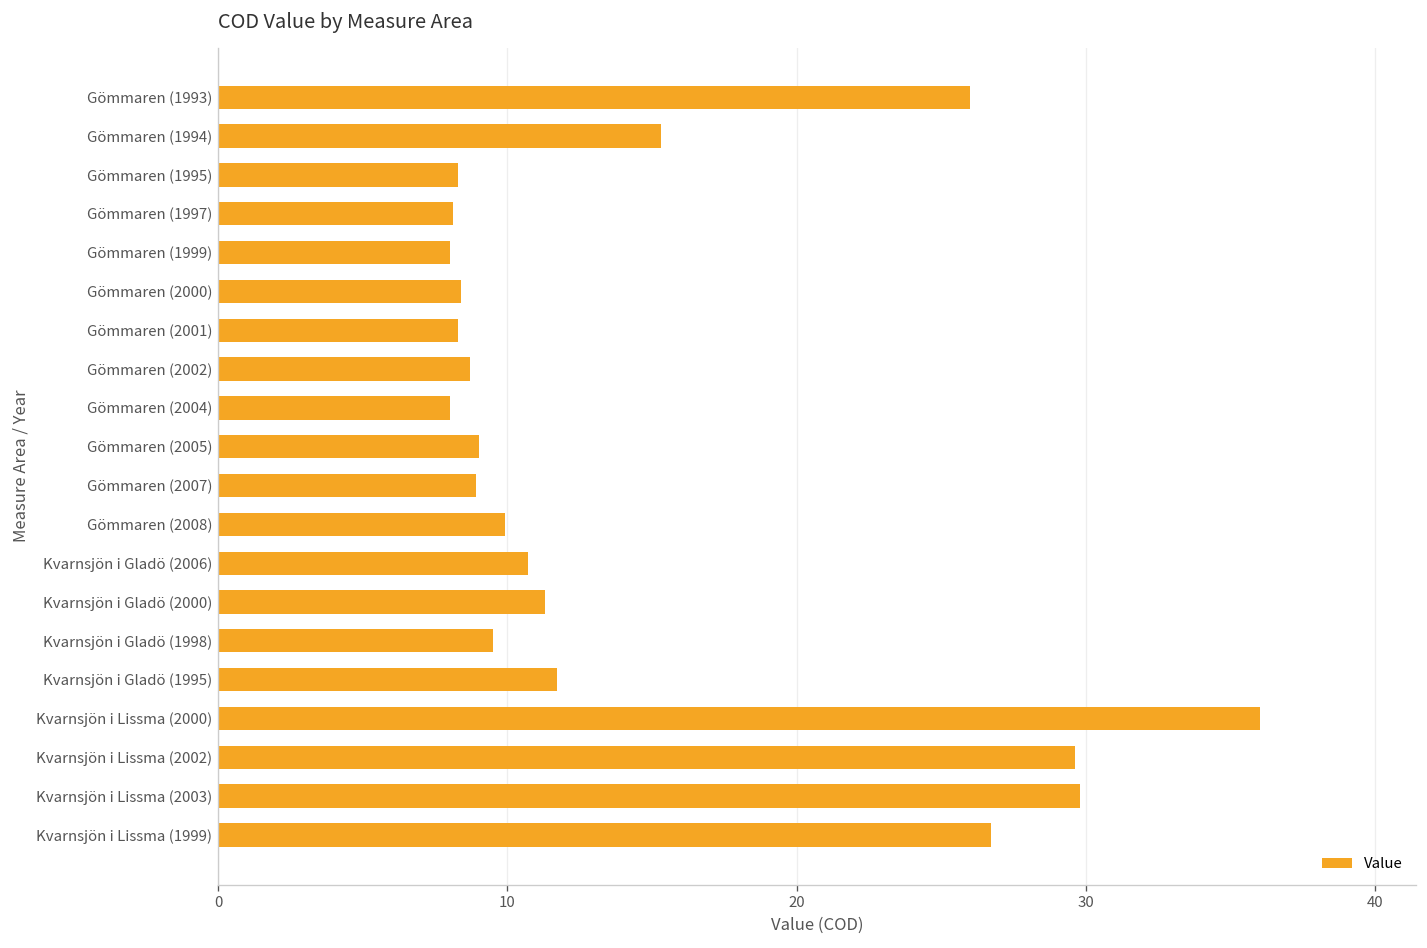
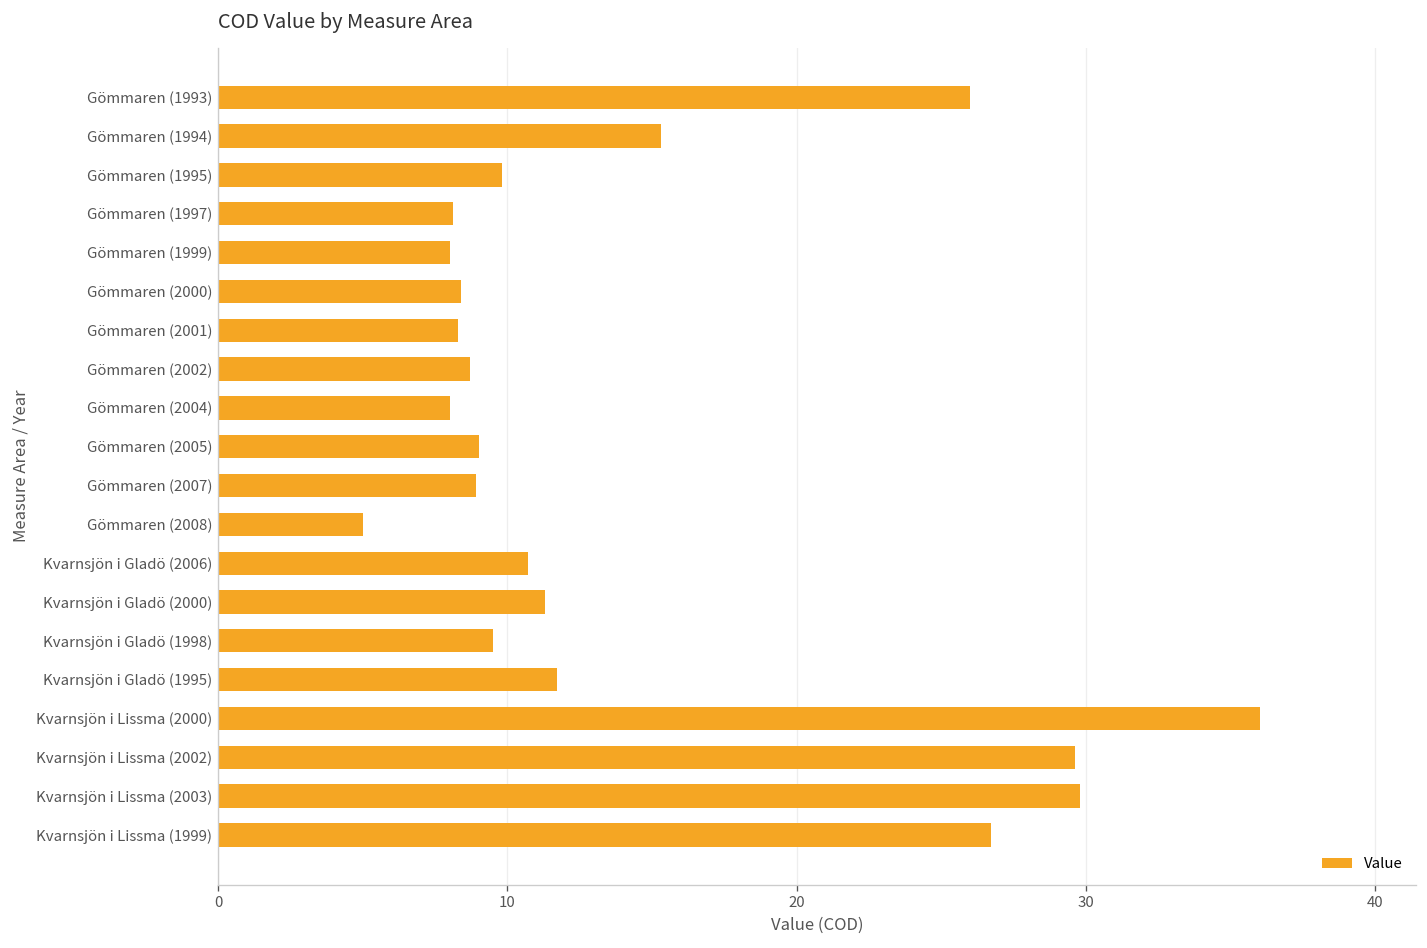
  {
    "Gömmaren (1993)": 26.0,
    "Gömmaren (1994)": 15.3,
-   "Gömmaren (1995)": 8.3,
+   "Gömmaren (1995)": 9.8,
    "Gömmaren (1997)": 8.1,
    "Gömmaren (1999)": 8.0,
    "Gömmaren (2000)": 8.4,
    "Gömmaren (2001)": 8.3,
    "Gömmaren (2002)": 8.7,
    "Gömmaren (2004)": 8.0,
    "Gömmaren (2005)": 9.0,
    "Gömmaren (2007)": 8.9,
-   "Gömmaren (2008)": 9.9,
+   "Gömmaren (2008)": 5.0,
    "Kvarnsjön i Gladö (2006)": 10.7,
    "Kvarnsjön i Gladö (2000)": 11.3,
    "Kvarnsjön i Gladö (1998)": 9.5,
    "Kvarnsjön i Gladö (1995)": 11.7,
    "Kvarnsjön i Lissma (2000)": 36.0,
    "Kvarnsjön i Lissma (2002)": 29.6,
    "Kvarnsjön i Lissma (2003)": 29.8,
    "Kvarnsjön i Lissma (1999)": 26.7
  }
